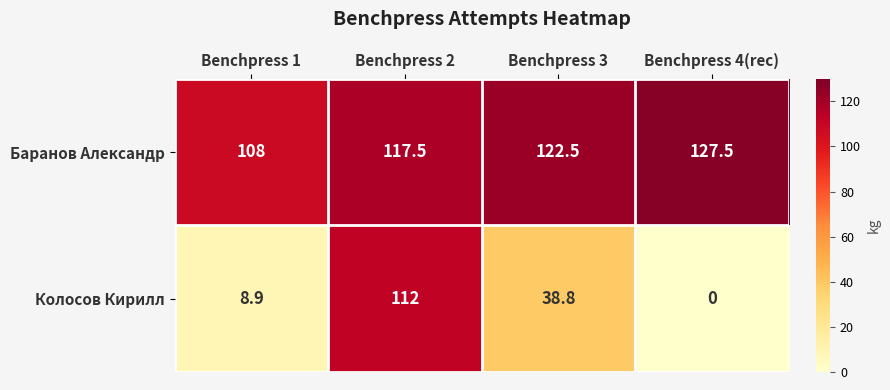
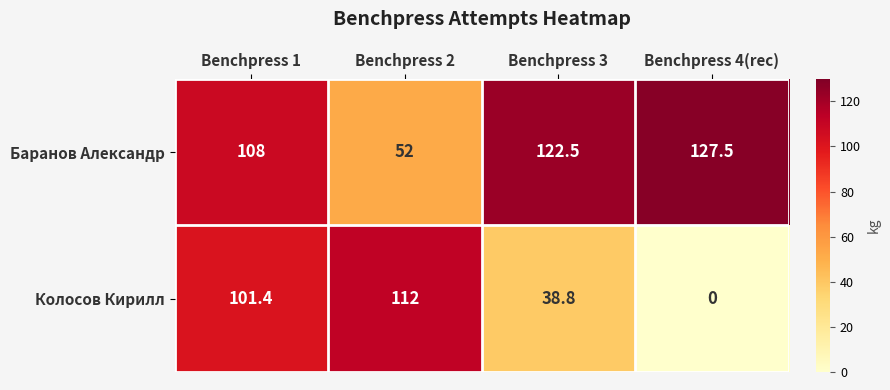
  {
    "Баранов Александр": {
      "Benchpress 1": 108,
-     "Benchpress 2": 117.5,
+     "Benchpress 2": 52,
      "Benchpress 3": 122.5,
      "Benchpress 4(rec)": 127.5
    },
    "Колосов Кирилл": {
-     "Benchpress 1": 8.9,
+     "Benchpress 1": 101.4,
      "Benchpress 2": 112,
      "Benchpress 3": 38.8,
      "Benchpress 4(rec)": 0
    }
  }
